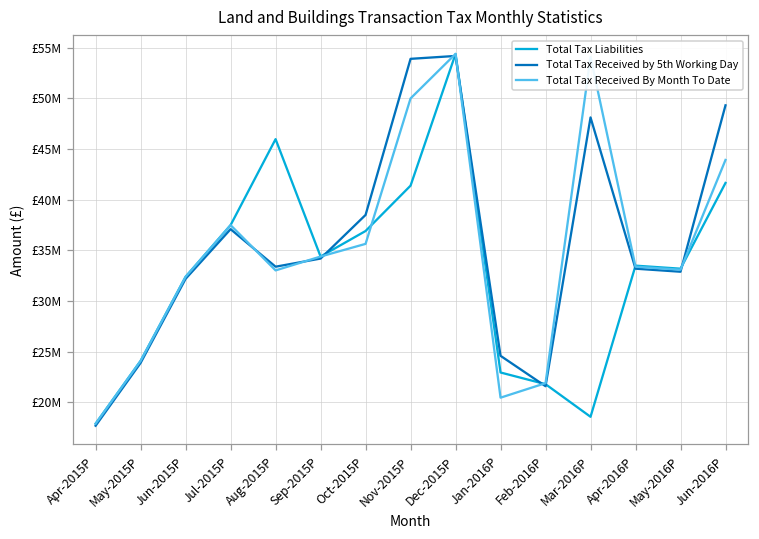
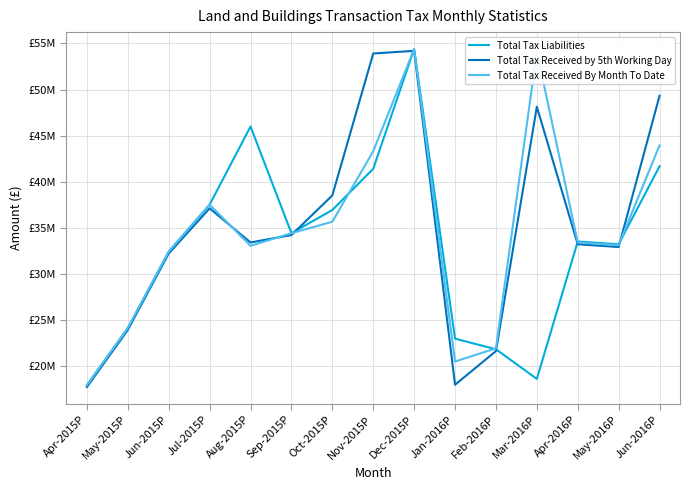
  {
    "Total Tax Liabilities": {
      "Aug-2015P": "£46000000",
      "Oct-2015P": "£37000000",
      "Nov-2015P": "£41000000",
      "Jan-2016P": "£23000000",
      "Mar-2016P": "£19000000",
      "Jun-2016P": "£42000000"
    },
    "Total Tax Received by 5th Working Day": {
      "Jul-2015P": "£37000000",
      "Aug-2015P": "£33000000",
      "Oct-2015P": "£39000000",
      "Nov-2015P": "£54000000",
-     "Jan-2016P": "£25000000",
+     "Jan-2016P": "£18000000",
      "Mar-2016P": "£48000000",
      "Jun-2016P": "£49000000"
    },
    "Total Tax Received By Month To Date": {
      "Aug-2015P": "£33000000",
      "Oct-2015P": "£36000000",
-     "Nov-2015P": "£50000000",
+     "Nov-2015P": "£43000000",
      "Jan-2016P": "£20000000",
      "Jun-2016P": "£44000000"
    }
  }
